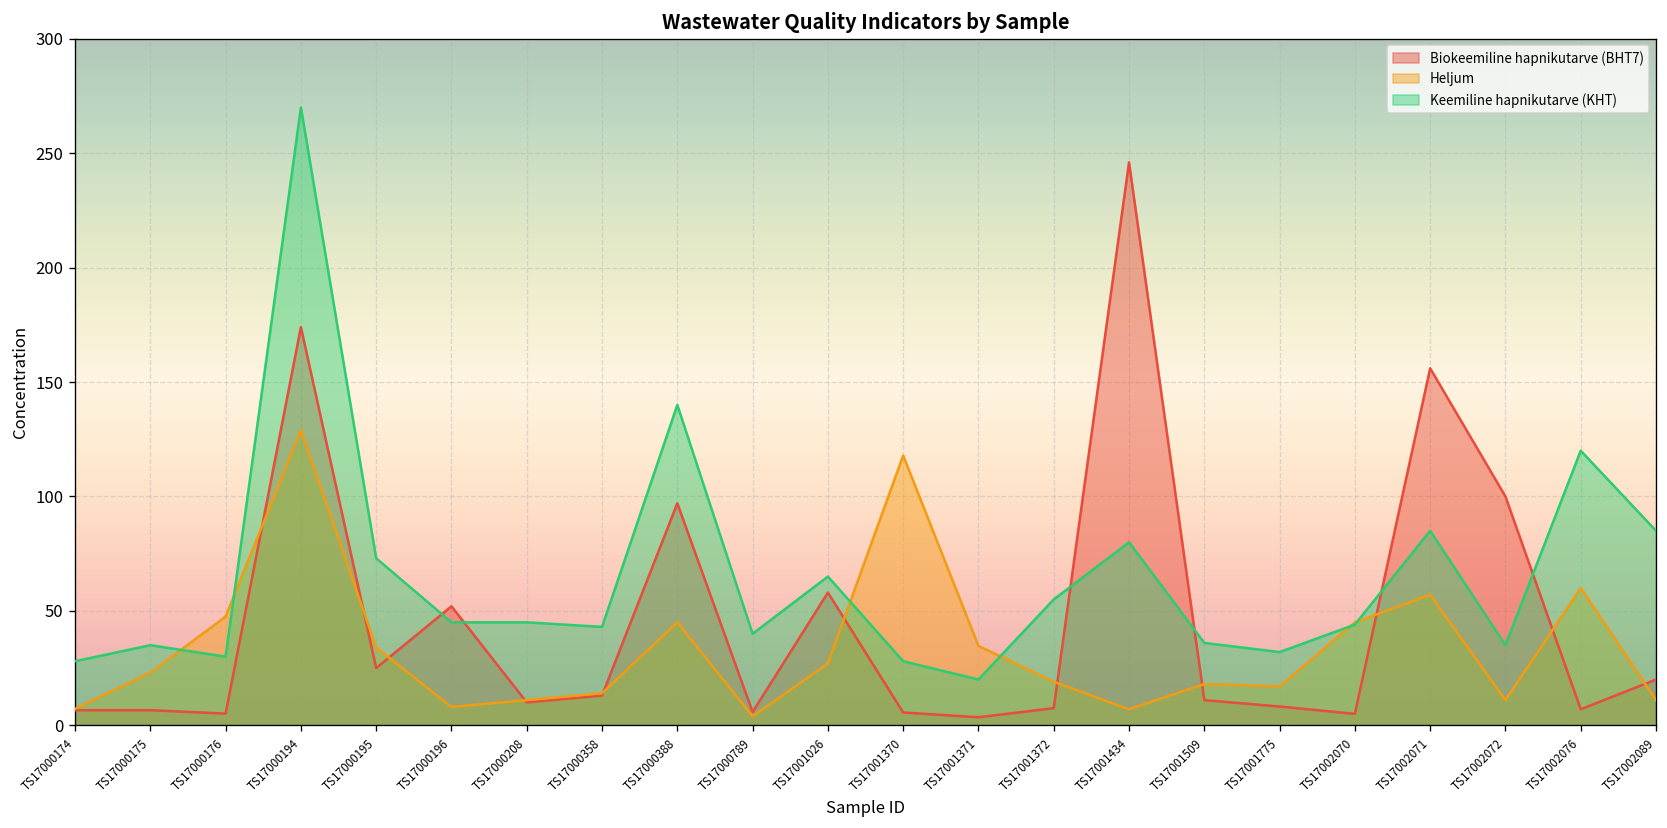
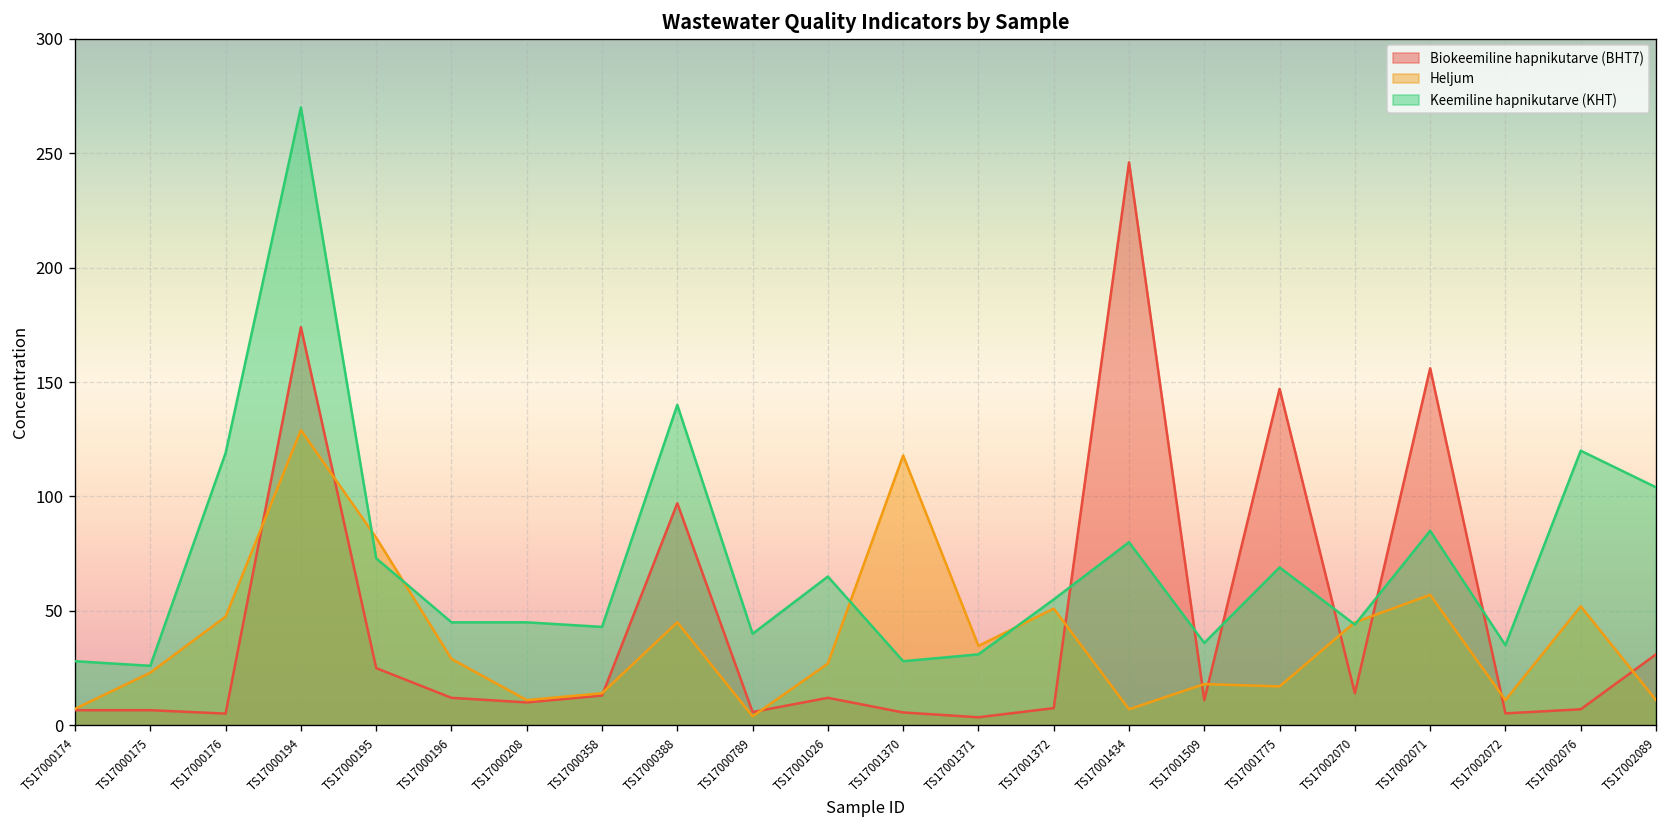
  {
    "Biokeemiline hapnikutarve (BHT7)": {
      "TS17000175": 7,
      "TS17000176": 5,
      "TS17000194": 174,
      "TS17000195": 25,
-     "TS17000196": 52,
+     "TS17000196": 12,
      "TS17000388": 97,
      "TS17000789": 6,
-     "TS17001026": 58,
+     "TS17001026": 12,
      "TS17001370": 6,
      "TS17001371": 4,
      "TS17001372": 8,
      "TS17001434": 246,
      "TS17001509": 11,
-     "TS17001775": 8,
-     "TS17002070": 5,
+     "TS17001775": 147,
+     "TS17002070": 14,
      "TS17002071": 156,
-     "TS17002072": 100,
+     "TS17002072": 5,
      "TS17002076": 7,
-     "TS17002089": 20
+     "TS17002089": 31
    },
    "Heljum": {
      "TS17000175": 23,
      "TS17000176": 48,
      "TS17000194": 129,
-     "TS17000195": 34,
-     "TS17000196": 8,
+     "TS17000195": 82,
+     "TS17000196": 29,
      "TS17000388": 45,
      "TS17000789": 4,
      "TS17001026": 27,
      "TS17001370": 118,
      "TS17001371": 35,
-     "TS17001372": 19,
+     "TS17001372": 51,
      "TS17001434": 7,
      "TS17001509": 18,
      "TS17001775": 17,
      "TS17002071": 57,
      "TS17002072": 11,
-     "TS17002076": 60,
+     "TS17002076": 52,
      "TS17002089": 11
    },
    "Keemiline hapnikutarve (KHT)": {
      "TS17000174": 28,
-     "TS17000175": 35,
-     "TS17000176": 30,
+     "TS17000175": 26,
+     "TS17000176": 119,
      "TS17000194": 270,
      "TS17000195": 73,
      "TS17000196": 45,
      "TS17000208": 45,
      "TS17000358": 43,
      "TS17000388": 140,
      "TS17000789": 40,
      "TS17001026": 65,
      "TS17001370": 28,
-     "TS17001371": 20,
+     "TS17001371": 31,
      "TS17001372": 55,
      "TS17001434": 80,
      "TS17001509": 36,
-     "TS17001775": 32,
+     "TS17001775": 69,
      "TS17002071": 85,
      "TS17002072": 35,
      "TS17002076": 120,
-     "TS17002089": 85
+     "TS17002089": 104
    }
  }
